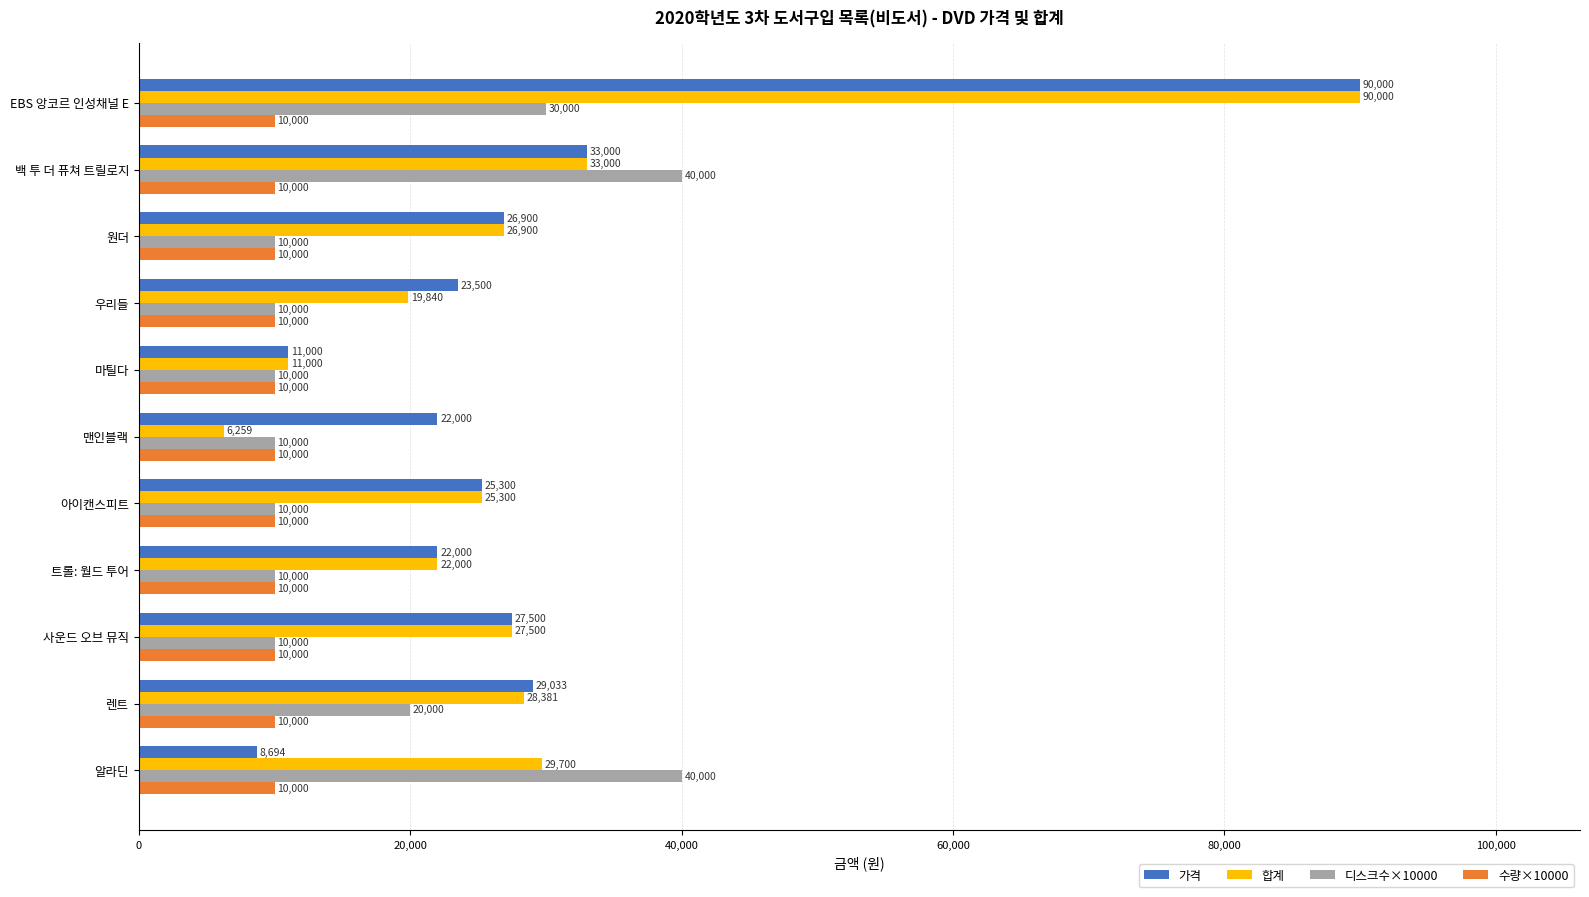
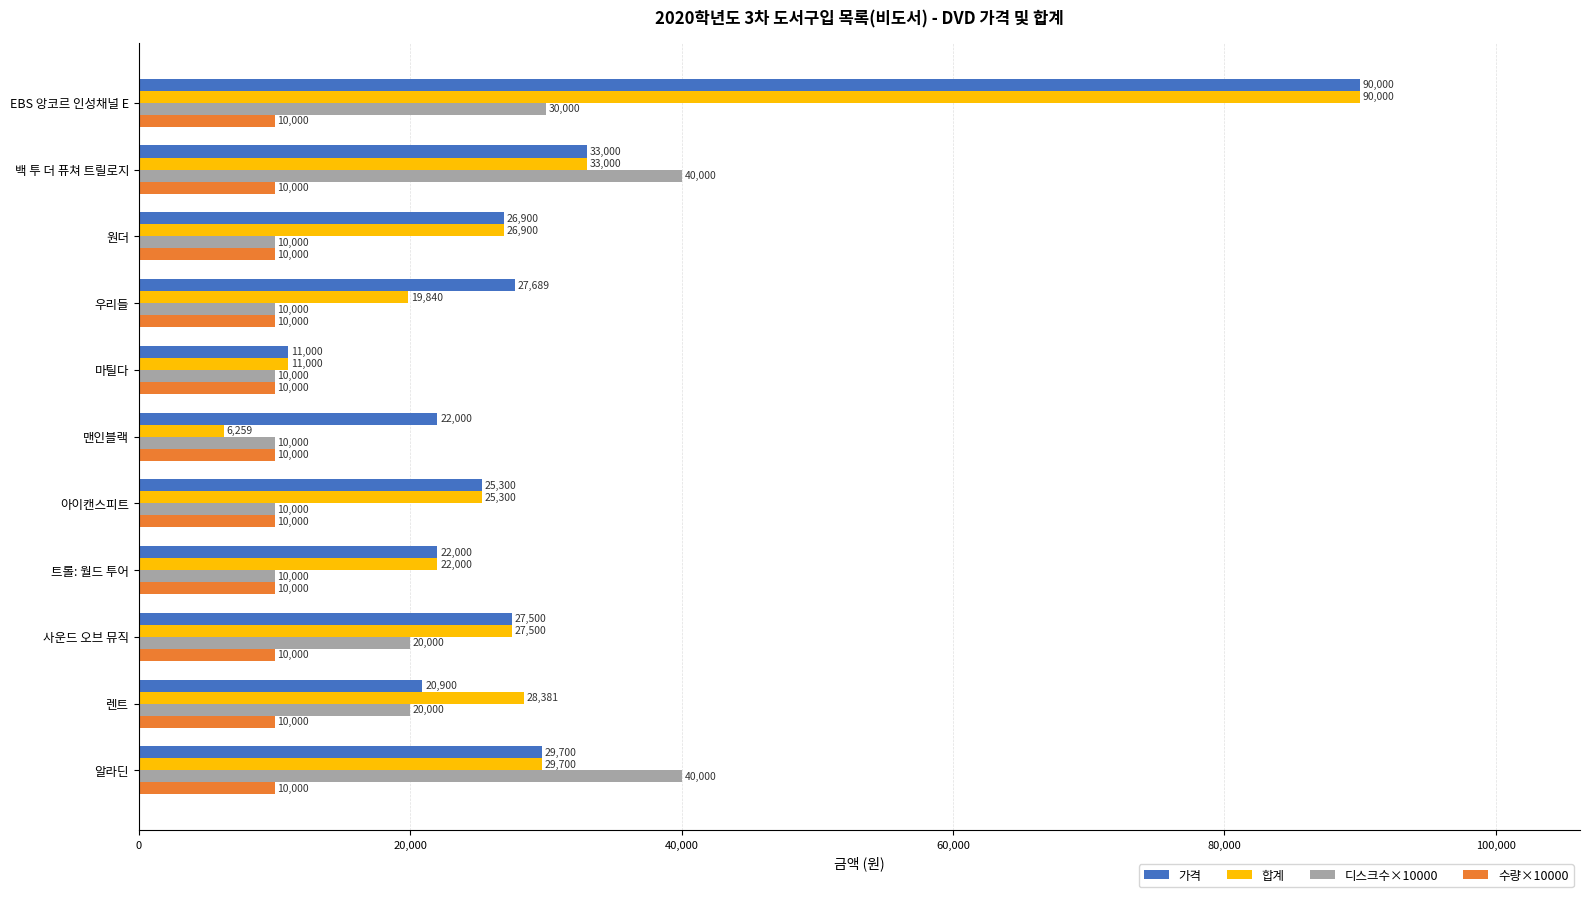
  {
    "가격": {
      "EBS 앙코르 인성채널 E": "90,000",
      "백 투 더 퓨쳐 트릴로지": "33,000",
      "원더": "26,900",
-     "우리들": "23,500",
+     "우리들": "27,689",
      "마틸다": "11,000",
      "맨인블랙": "22,000",
      "아이캔스피트": "25,300",
      "트롤: 월드 투어": "22,000",
      "사운드 오브 뮤직": "27,500",
-     "렌트": "29,033",
-     "알라딘": "8,694"
+     "렌트": "20,900",
+     "알라딘": "29,700"
    },
    "합계": {
      "EBS 앙코르 인성채널 E": "90,000",
      "백 투 더 퓨쳐 트릴로지": "33,000",
      "원더": "26,900",
      "우리들": "19,840",
      "마틸다": "11,000",
      "맨인블랙": "6,259",
      "아이캔스피트": "25,300",
      "트롤: 월드 투어": "22,000",
      "사운드 오브 뮤직": "27,500",
      "렌트": "28,381",
      "알라딘": "29,700"
    },
    "디스크수×10000": {
      "EBS 앙코르 인성채널 E": "30,000",
      "백 투 더 퓨쳐 트릴로지": "40,000",
      "원더": "10,000",
      "우리들": "10,000",
      "마틸다": "10,000",
      "맨인블랙": "10,000",
      "아이캔스피트": "10,000",
      "트롤: 월드 투어": "10,000",
-     "사운드 오브 뮤직": "10,000",
+     "사운드 오브 뮤직": "20,000",
      "렌트": "20,000",
      "알라딘": "40,000"
    },
    "수량×10000": {
      "EBS 앙코르 인성채널 E": "10,000",
      "백 투 더 퓨쳐 트릴로지": "10,000",
      "원더": "10,000",
      "우리들": "10,000",
      "마틸다": "10,000",
      "맨인블랙": "10,000",
      "아이캔스피트": "10,000",
      "트롤: 월드 투어": "10,000",
      "사운드 오브 뮤직": "10,000",
      "렌트": "10,000",
      "알라딘": "10,000"
    }
  }
